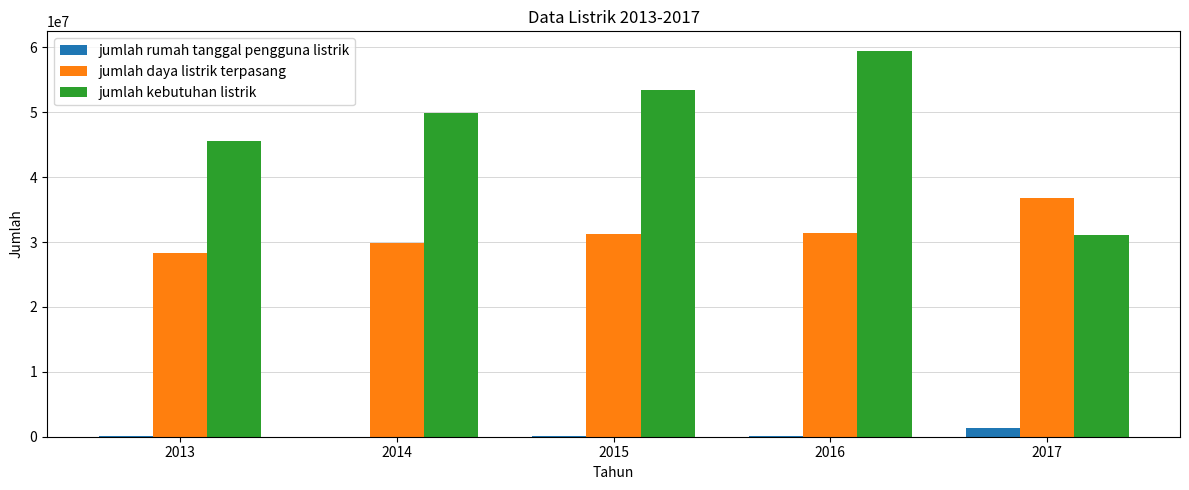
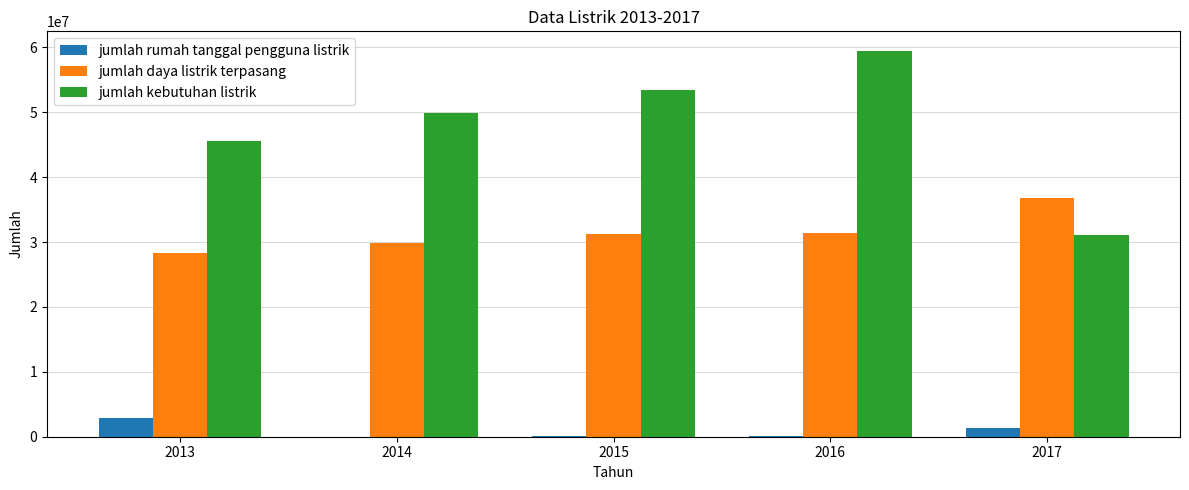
  {
    "jumlah rumah tanggal pengguna listrik": {
-     "2013": 0,
+     "2013": 3000000,
      "2017": 1000000
    },
    "jumlah daya listrik terpasang": {
      "2013": 28000000,
      "2014": 30000000,
      "2015": 31000000,
      "2016": 31000000,
      "2017": 37000000
    },
    "jumlah kebutuhan listrik": {
      "2013": 46000000,
      "2014": 50000000,
      "2015": 53000000,
      "2016": 60000000,
      "2017": 31000000
    }
  }
